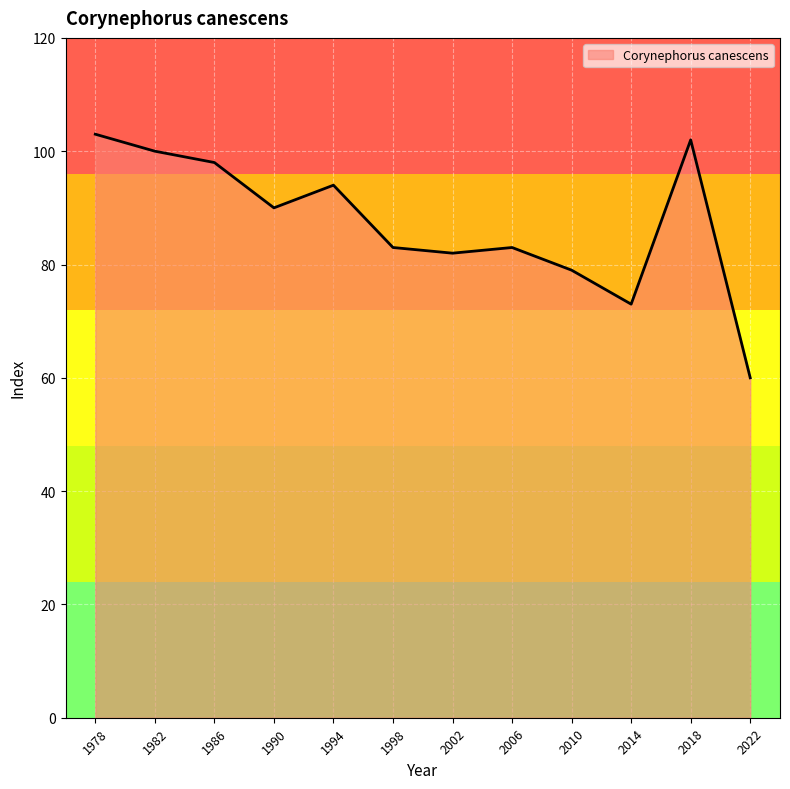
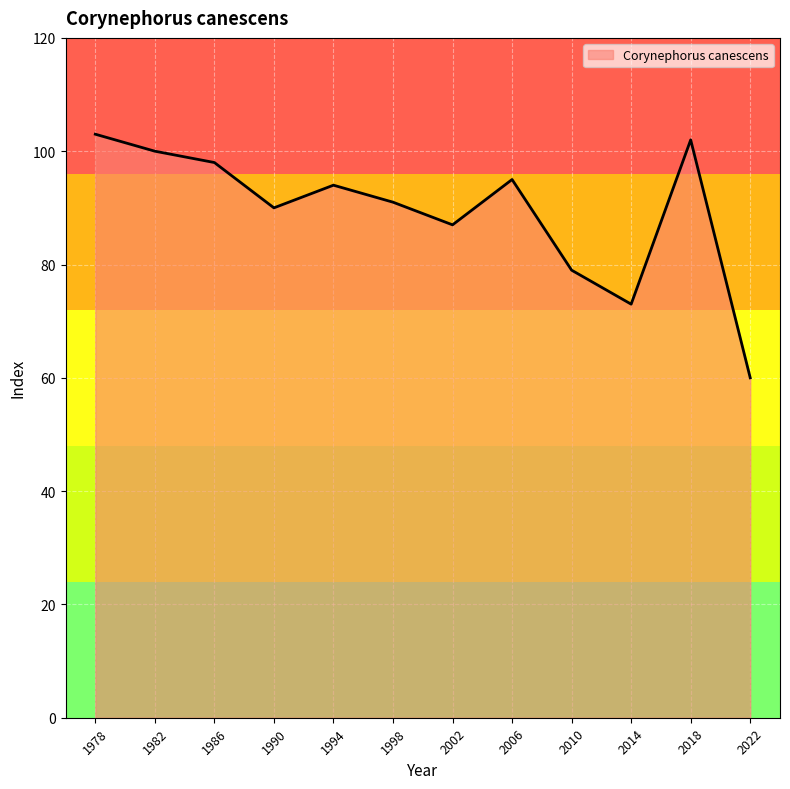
  {
    "1978": 103,
    "1982": 100,
    "1986": 98,
    "1990": 90,
    "1994": 94,
-   "1998": 83,
-   "2002": 82,
-   "2006": 83,
+   "1998": 91,
+   "2002": 87,
+   "2006": 95,
    "2010": 79,
    "2014": 73,
    "2018": 102,
    "2022": 60
  }
